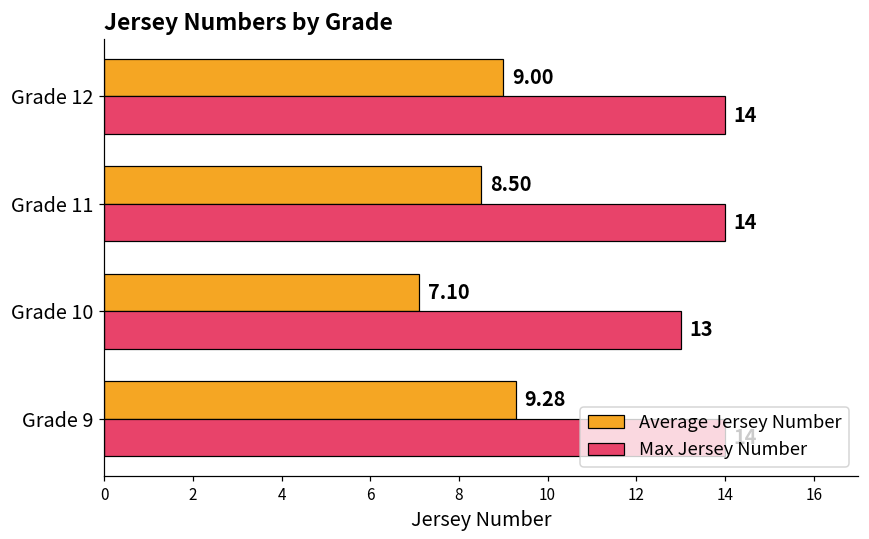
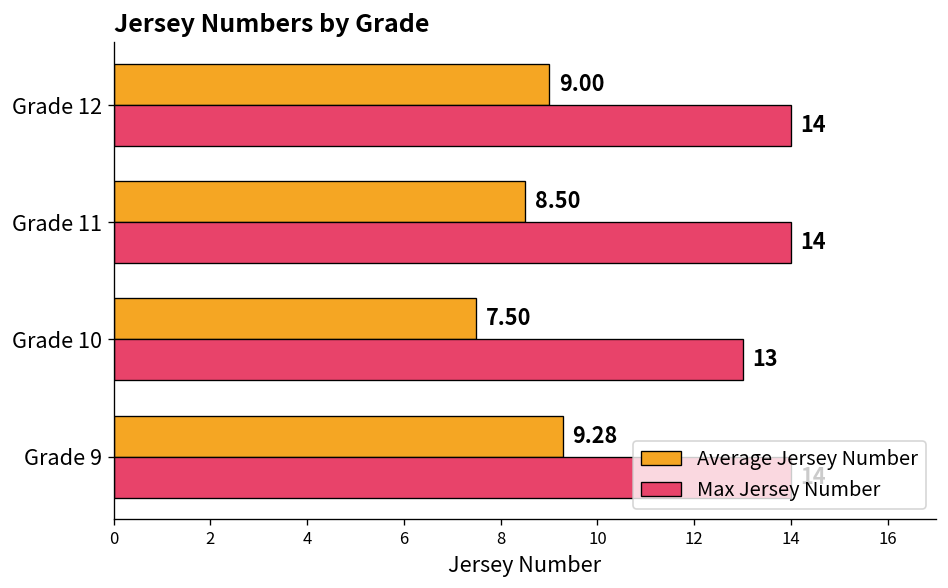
  {
    "Average Jersey Number": {
      "Grade 12": 9.00,
      "Grade 11": 8.50,
-     "Grade 10": 7.10,
+     "Grade 10": 7.50,
      "Grade 9": 9.28
    },
    "Max Jersey Number": {
      "Grade 12": 14,
      "Grade 11": 14,
      "Grade 10": 13
    }
  }
